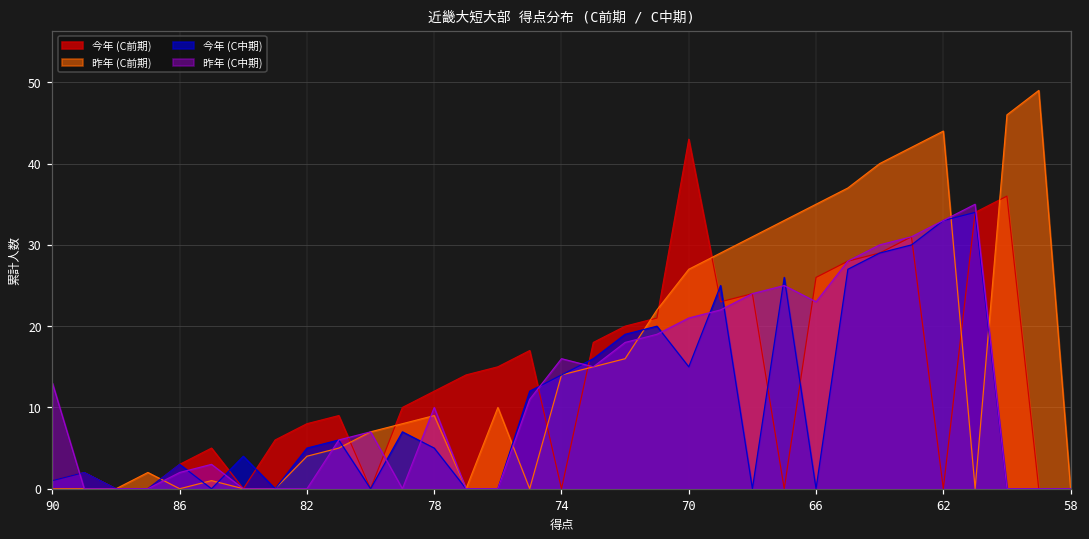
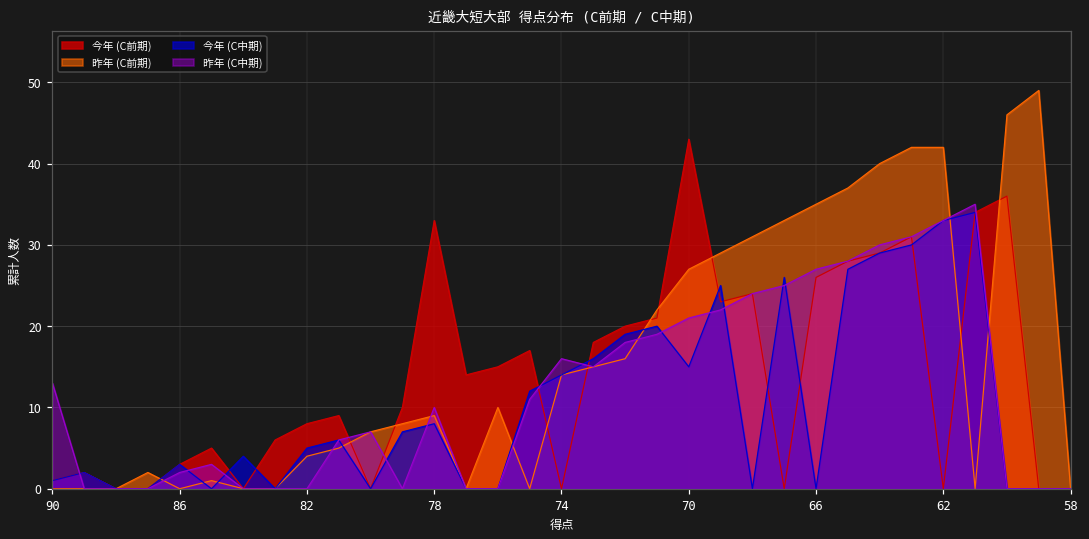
  {
    "今年 (C前期)": {
      "82": 8,
-     "78": 12,
+     "78": 33,
      "74": 0,
      "70": 43,
      "66": 26,
      "62": 0
    },
    "昨年 (C前期)": {
      "90": 0,
      "86": 0,
      "82": 4,
      "78": 9,
      "70": 27,
      "66": 35,
-     "62": 44
+     "62": 42
    },
    "今年 (C中期)": {
      "82": 5,
-     "78": 5,
+     "78": 8,
      "70": 15,
      "66": 0
    },
    "昨年 (C中期)": {
      "90": 13,
      "86": 2,
      "82": 0,
      "78": 10,
      "74": 16,
      "70": 21,
-     "66": 23
+     "66": 27
    }
  }
